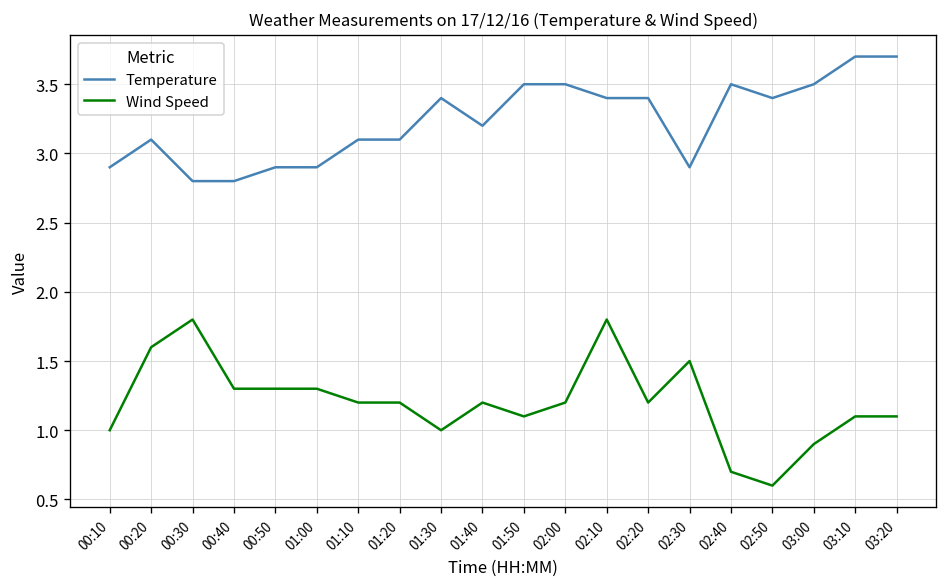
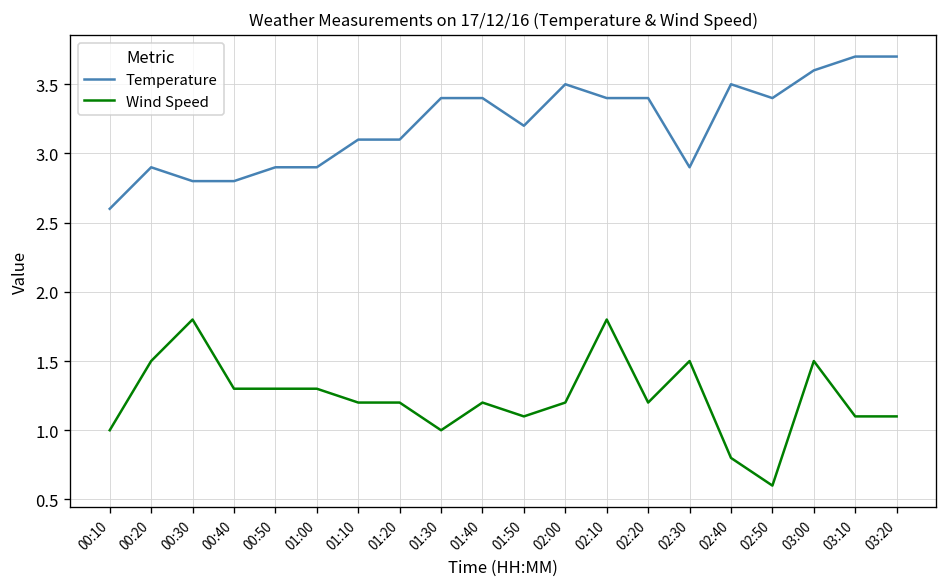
  {
    "Temperature": {
-     "00:10": 2.9,
-     "00:20": 3.1,
+     "00:10": 2.6,
+     "00:20": 2.9,
      "00:30": 2.8,
      "00:40": 2.8,
      "00:50": 2.9,
      "01:00": 2.9,
      "01:10": 3.1,
      "01:20": 3.1,
      "01:30": 3.4,
-     "01:40": 3.2,
-     "01:50": 3.5,
+     "01:40": 3.4,
+     "01:50": 3.2,
      "02:00": 3.5,
      "02:10": 3.4,
      "02:20": 3.4,
      "02:30": 2.9,
      "02:40": 3.5,
      "02:50": 3.4,
-     "03:00": 3.5,
+     "03:00": 3.6,
      "03:10": 3.7,
      "03:20": 3.7
    },
    "Wind Speed": {
      "00:10": 1.0,
-     "00:20": 1.6,
+     "00:20": 1.5,
      "00:30": 1.8,
      "00:40": 1.3,
      "00:50": 1.3,
      "01:00": 1.3,
      "01:10": 1.2,
      "01:20": 1.2,
      "01:30": 1.0,
      "01:40": 1.2,
      "01:50": 1.1,
      "02:00": 1.2,
      "02:10": 1.8,
      "02:20": 1.2,
      "02:30": 1.5,
-     "02:40": 0.7,
+     "02:40": 0.8,
      "02:50": 0.6,
-     "03:00": 0.9,
+     "03:00": 1.5,
      "03:10": 1.1,
      "03:20": 1.1
    }
  }
